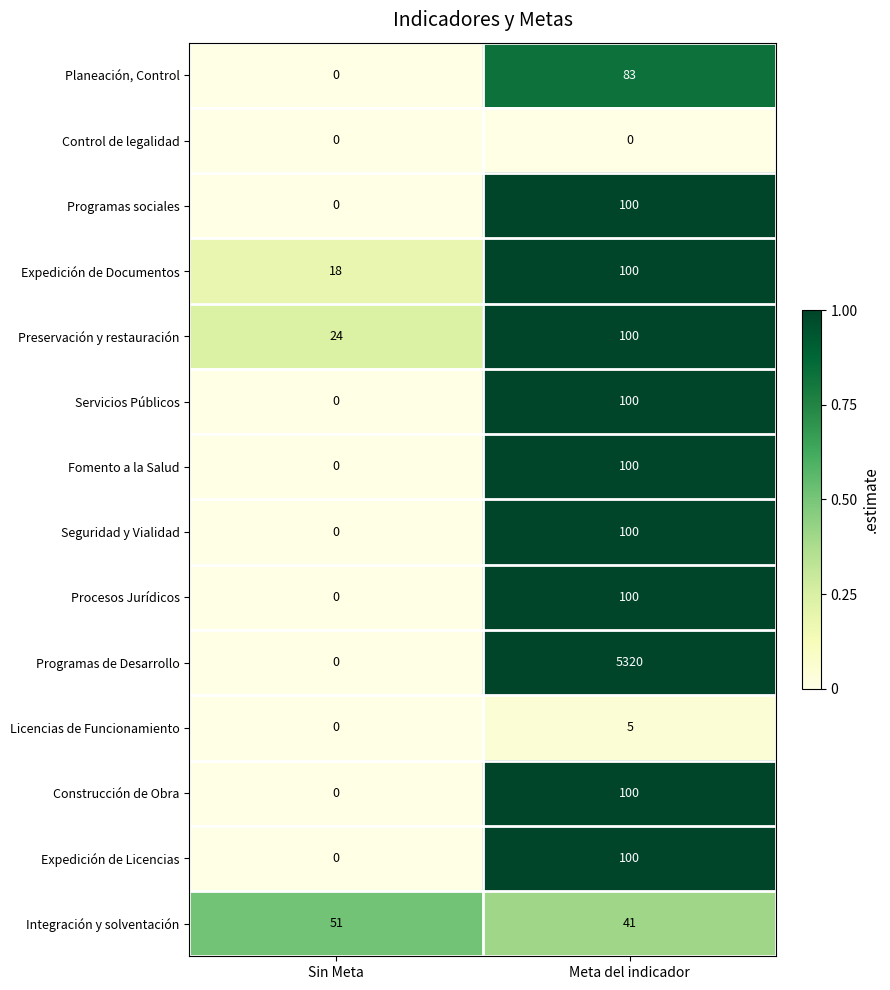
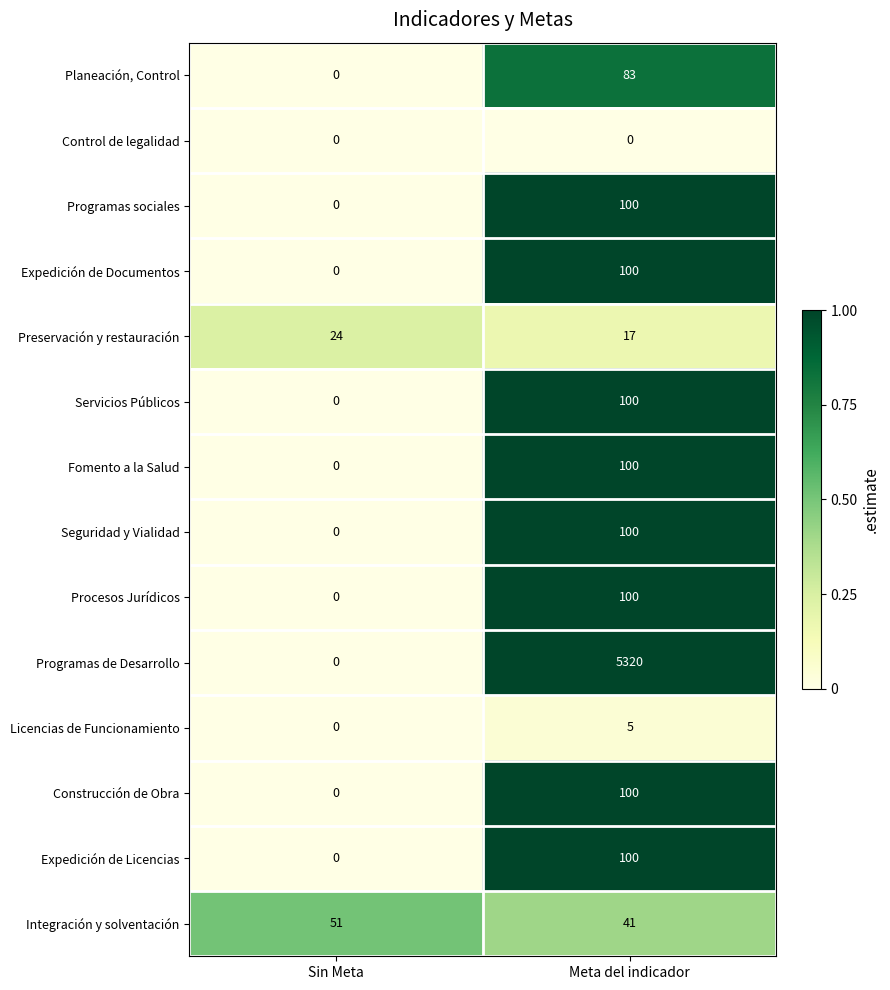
  {
    "Planeación, Control": {
      "Sin Meta": 0,
      "Meta del indicador": 83
    },
    "Control de legalidad": {
      "Sin Meta": 0,
      "Meta del indicador": 0
    },
    "Programas sociales": {
      "Sin Meta": 0,
      "Meta del indicador": 100
    },
    "Expedición de Documentos": {
-     "Sin Meta": 18,
+     "Sin Meta": 0,
      "Meta del indicador": 100
    },
    "Preservación y restauración": {
      "Sin Meta": 24,
-     "Meta del indicador": 100
+     "Meta del indicador": 17
    },
    "Servicios Públicos": {
      "Sin Meta": 0,
      "Meta del indicador": 100
    },
    "Fomento a la Salud": {
      "Sin Meta": 0,
      "Meta del indicador": 100
    },
    "Seguridad y Vialidad": {
      "Sin Meta": 0,
      "Meta del indicador": 100
    },
    "Procesos Jurídicos": {
      "Sin Meta": 0,
      "Meta del indicador": 100
    },
    "Programas de Desarrollo": {
      "Sin Meta": 0,
      "Meta del indicador": 5320
    },
    "Licencias de Funcionamiento": {
      "Sin Meta": 0,
      "Meta del indicador": 5
    },
    "Construcción de Obra": {
      "Sin Meta": 0,
      "Meta del indicador": 100
    },
    "Expedición de Licencias": {
      "Sin Meta": 0,
      "Meta del indicador": 100
    },
    "Integración y solventación": {
      "Sin Meta": 51,
      "Meta del indicador": 41
    }
  }
